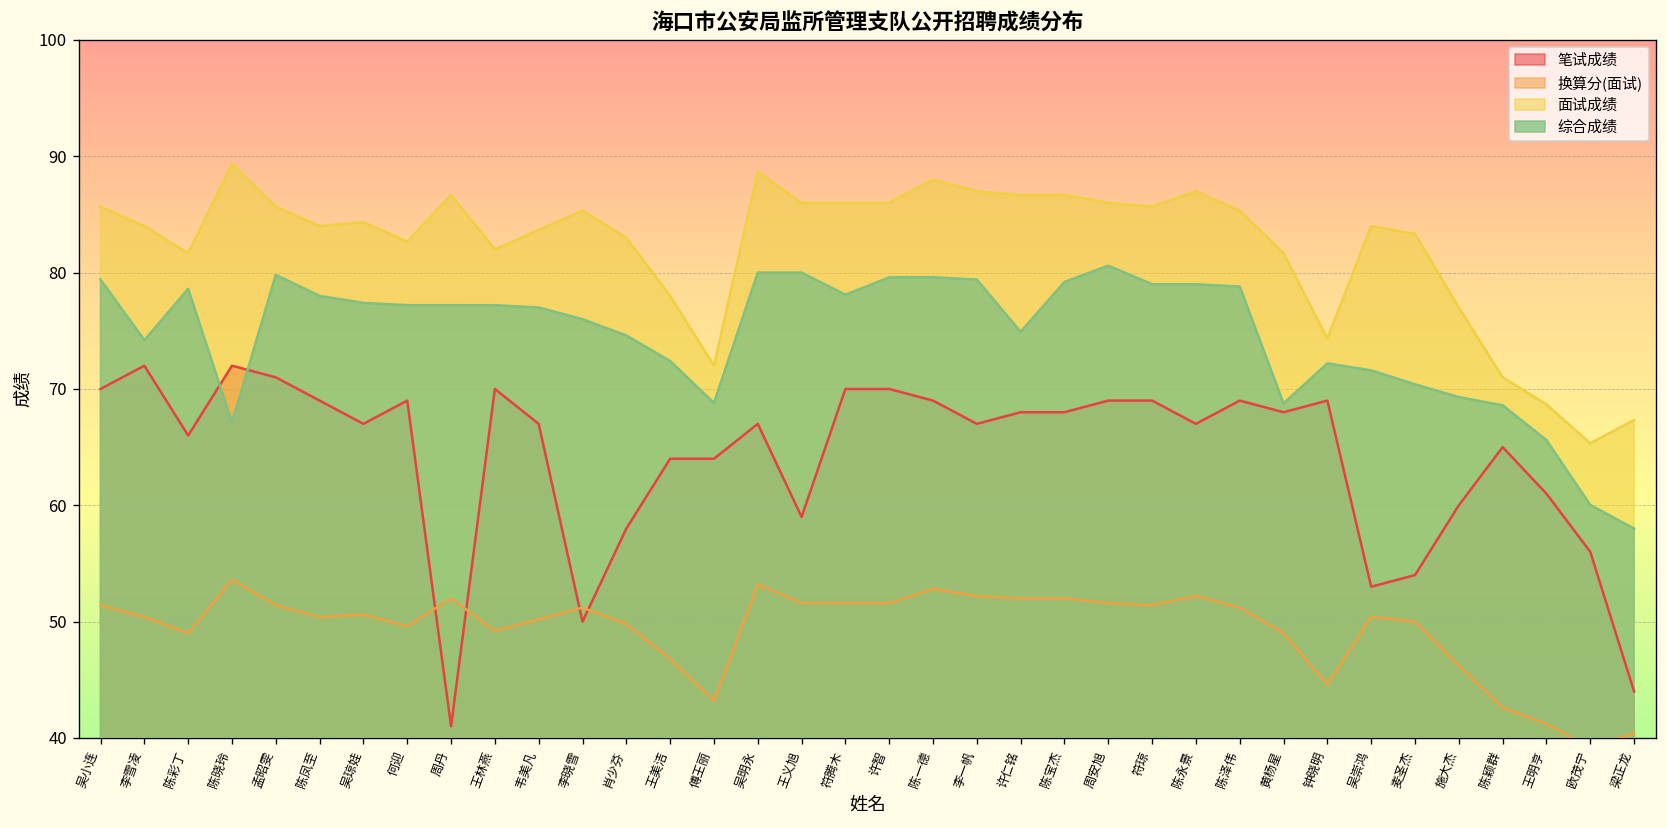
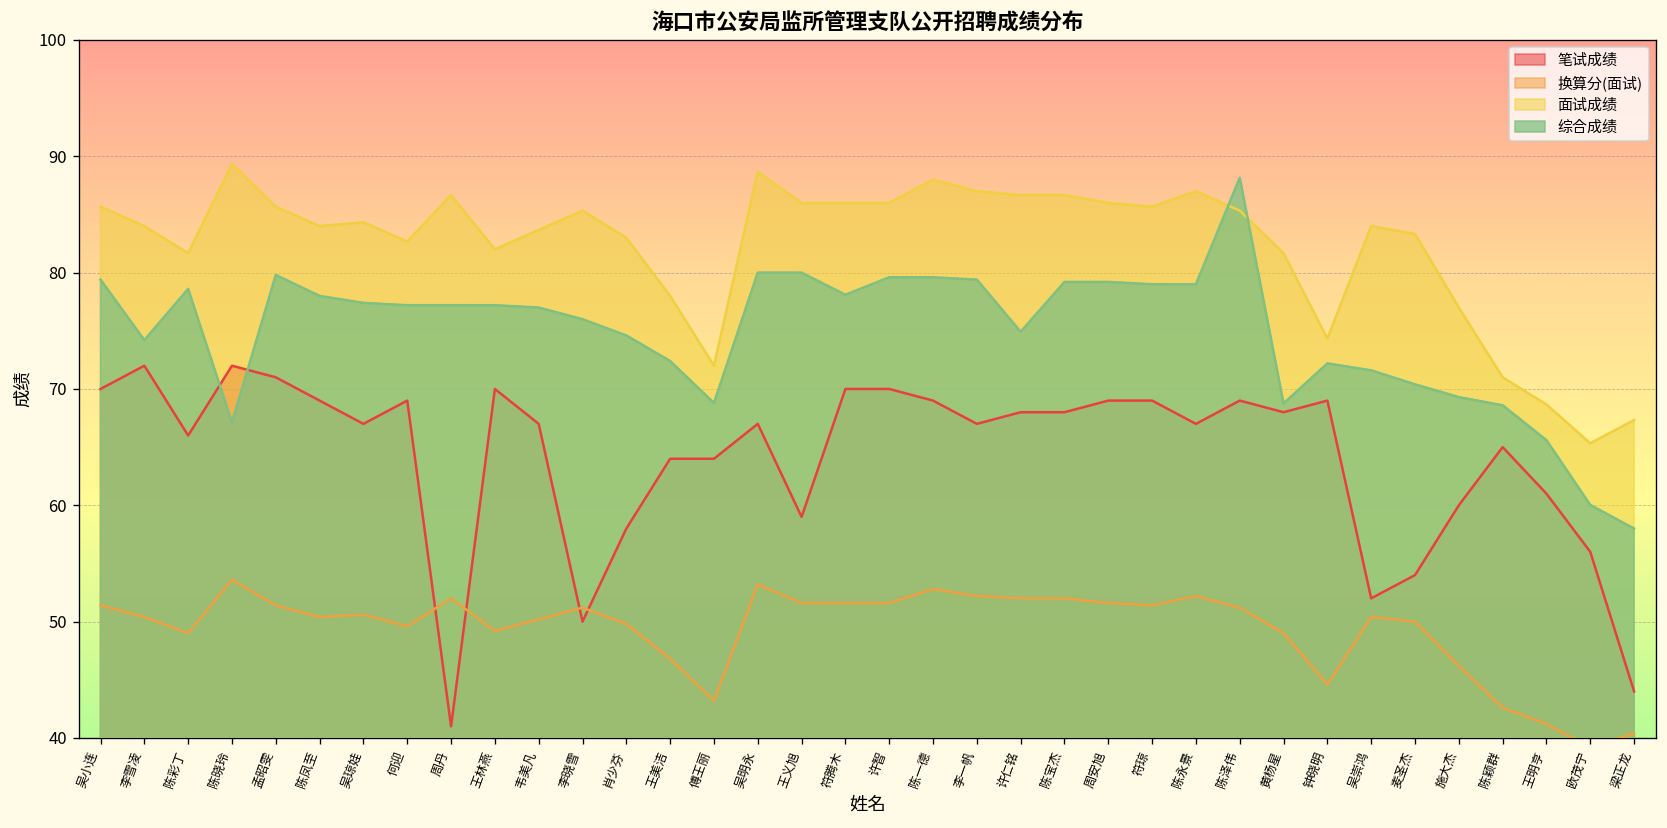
  {
    "笔试成绩": {
      "吴小连": 70,
      "李雪凌": 72,
      "陈彩丁": 66,
      "陈晓玲": 72,
      "孟昭雯": 71,
      "陈凤至": 69,
      "吴琼娃": 67,
      "何迎": 69,
      "周丹": 41,
      "王林燕": 70,
      "韦美凡": 67,
      "李晓雪": 50,
      "肖少芬": 58,
      "王美洁": 64,
      "傅王丽": 64,
      "吴明永": 67,
      "王义旭": 59,
      "符腾木": 70,
      "许智": 70,
      "陈一德": 69,
      "李一帆": 67,
      "许仁铭": 68,
      "陈宝杰": 68,
      "周安旭": 69,
      "符琼": 69,
      "陈永景": 67,
      "陈泽伟": 69,
      "黄杨星": 68,
      "钟晓明": 69,
-     "吴崇鸿": 53,
+     "吴崇鸿": 52,
      "麦圣杰": 54,
      "施大杰": 60,
      "陈颖群": 65,
      "王明亨": 61,
      "欧茂宁": 56,
      "梁正龙": 44
    },
    "综合成绩": {
      "吴小连": 79,
      "李雪凌": 74,
      "陈彩丁": 79,
      "陈晓玲": 67,
      "孟昭雯": 80,
      "陈凤至": 78,
      "吴琼娃": 77,
      "何迎": 77,
      "周丹": 77,
      "王林燕": 77,
      "韦美凡": 77,
      "李晓雪": 76,
      "肖少芬": 75,
      "王美洁": 72,
      "傅王丽": 69,
      "吴明永": 80,
      "王义旭": 80,
      "符腾木": 78,
      "许智": 80,
      "陈一德": 80,
      "李一帆": 79,
      "许仁铭": 75,
      "陈宝杰": 79,
-     "周安旭": 81,
+     "周安旭": 79,
      "符琼": 79,
      "陈永景": 79,
-     "陈泽伟": 79,
+     "陈泽伟": 88,
      "黄杨星": 69,
      "钟晓明": 72,
      "吴崇鸿": 72,
      "麦圣杰": 70,
      "施大杰": 69,
      "陈颖群": 69,
      "王明亨": 66,
      "欧茂宁": 60,
      "梁正龙": 58
    }
  }
